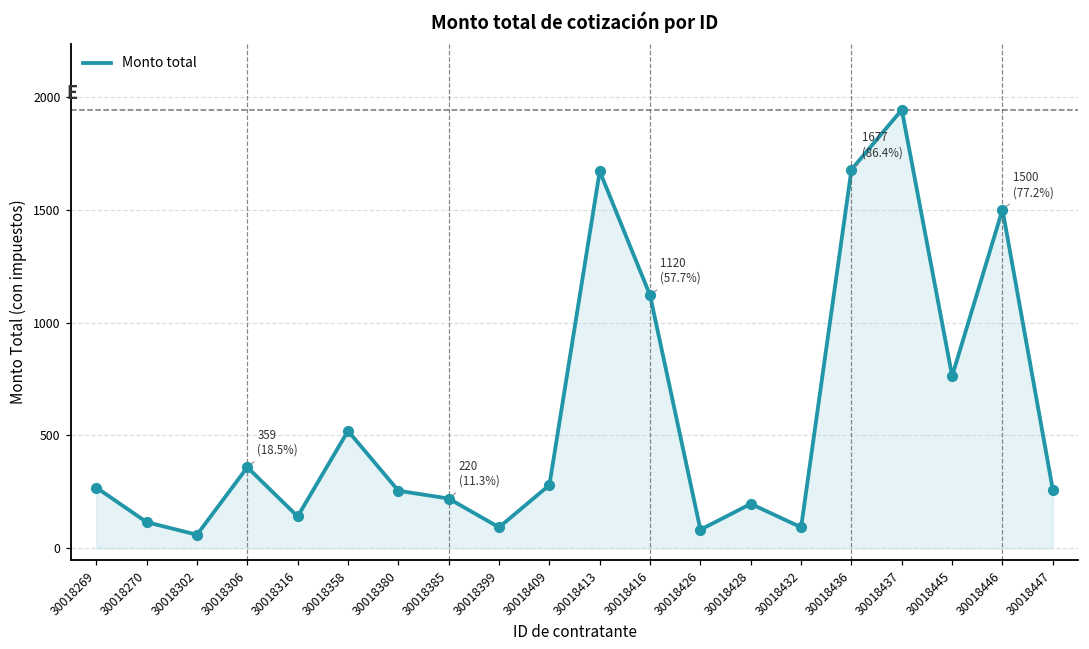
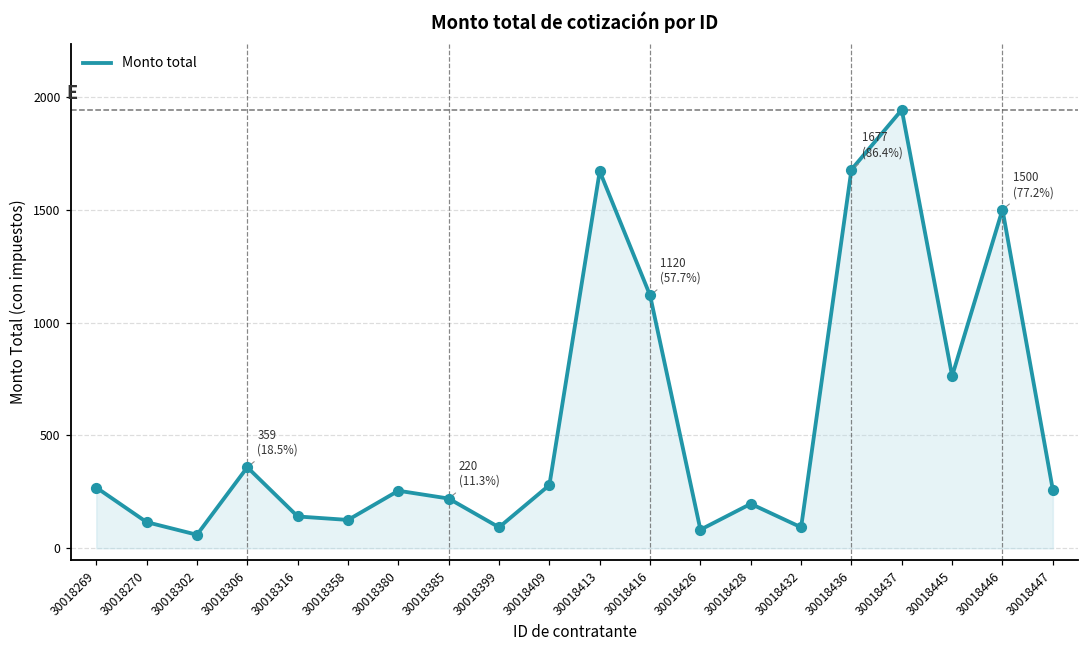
  {
    "30018269": 270,
    "30018270": 120,
    "30018302": 60,
    "30018316": 140,
-   "30018358": 520,
+   "30018358": 130,
    "30018380": 260,
    "30018399": 90,
    "30018409": 280,
    "30018413": 1670,
    "30018426": 80,
    "30018428": 200,
    "30018432": 90,
    "30018437": 1940,
    "30018445": 760,
    "30018447": 260
  }
